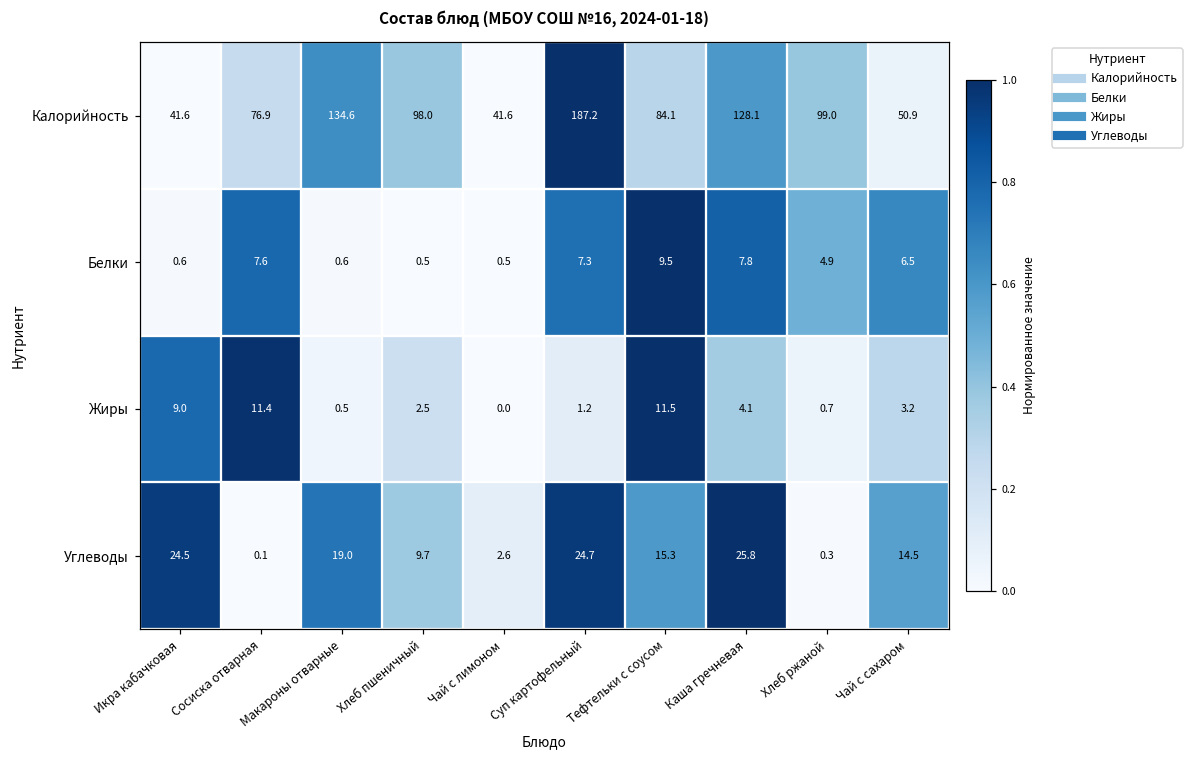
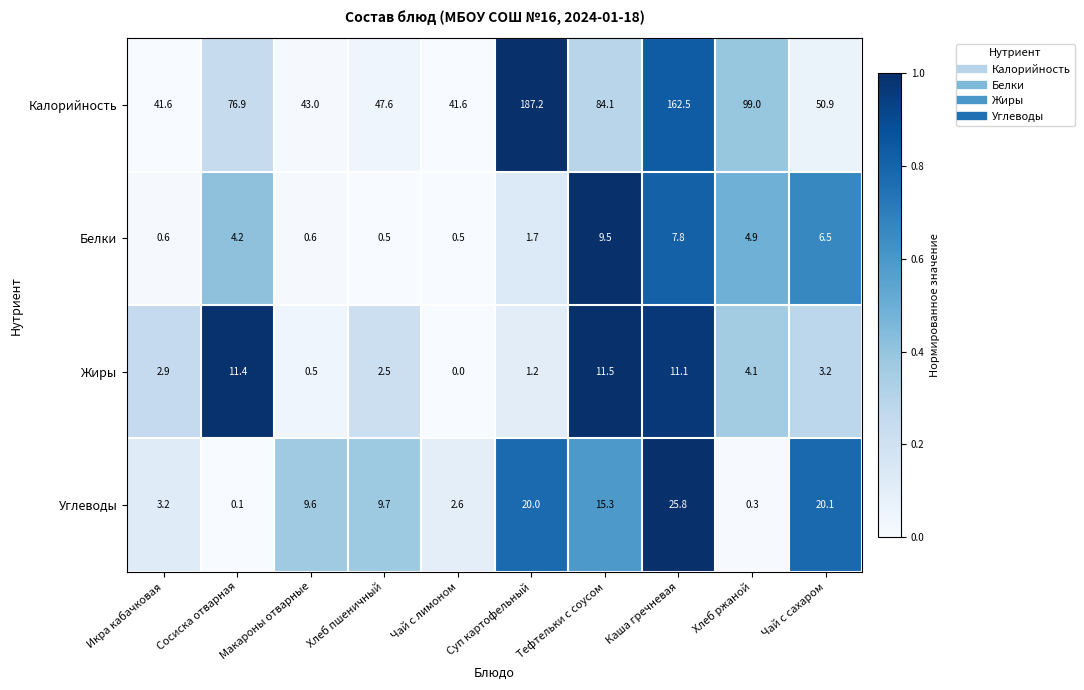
  {
    "Калорийность": {
      "Икра кабачковая": 41.6,
      "Сосиска отварная": 76.9,
-     "Макароны отварные": 134.6,
-     "Хлеб пшеничный": 98.0,
+     "Макароны отварные": 43.0,
+     "Хлеб пшеничный": 47.6,
      "Чай с лимоном": 41.6,
      "Суп картофельный": 187.2,
      "Тефтельки с соусом": 84.1,
-     "Каша гречневая": 128.1,
+     "Каша гречневая": 162.5,
      "Хлеб ржаной": 99.0,
      "Чай с сахаром": 50.9
    },
    "Белки": {
      "Икра кабачковая": 0.6,
-     "Сосиска отварная": 7.6,
+     "Сосиска отварная": 4.2,
      "Макароны отварные": 0.6,
      "Хлеб пшеничный": 0.5,
      "Чай с лимоном": 0.5,
-     "Суп картофельный": 7.3,
+     "Суп картофельный": 1.7,
      "Тефтельки с соусом": 9.5,
      "Каша гречневая": 7.8,
      "Хлеб ржаной": 4.9,
      "Чай с сахаром": 6.5
    },
    "Жиры": {
-     "Икра кабачковая": 9.0,
+     "Икра кабачковая": 2.9,
      "Сосиска отварная": 11.4,
      "Макароны отварные": 0.5,
      "Хлеб пшеничный": 2.5,
      "Чай с лимоном": 0.0,
      "Суп картофельный": 1.2,
      "Тефтельки с соусом": 11.5,
-     "Каша гречневая": 4.1,
-     "Хлеб ржаной": 0.7,
+     "Каша гречневая": 11.1,
+     "Хлеб ржаной": 4.1,
      "Чай с сахаром": 3.2
    },
    "Углеводы": {
-     "Икра кабачковая": 24.5,
+     "Икра кабачковая": 3.2,
      "Сосиска отварная": 0.1,
-     "Макароны отварные": 19.0,
+     "Макароны отварные": 9.6,
      "Хлеб пшеничный": 9.7,
      "Чай с лимоном": 2.6,
-     "Суп картофельный": 24.7,
+     "Суп картофельный": 20.0,
      "Тефтельки с соусом": 15.3,
      "Каша гречневая": 25.8,
      "Хлеб ржаной": 0.3,
-     "Чай с сахаром": 14.5
+     "Чай с сахаром": 20.1
    }
  }
